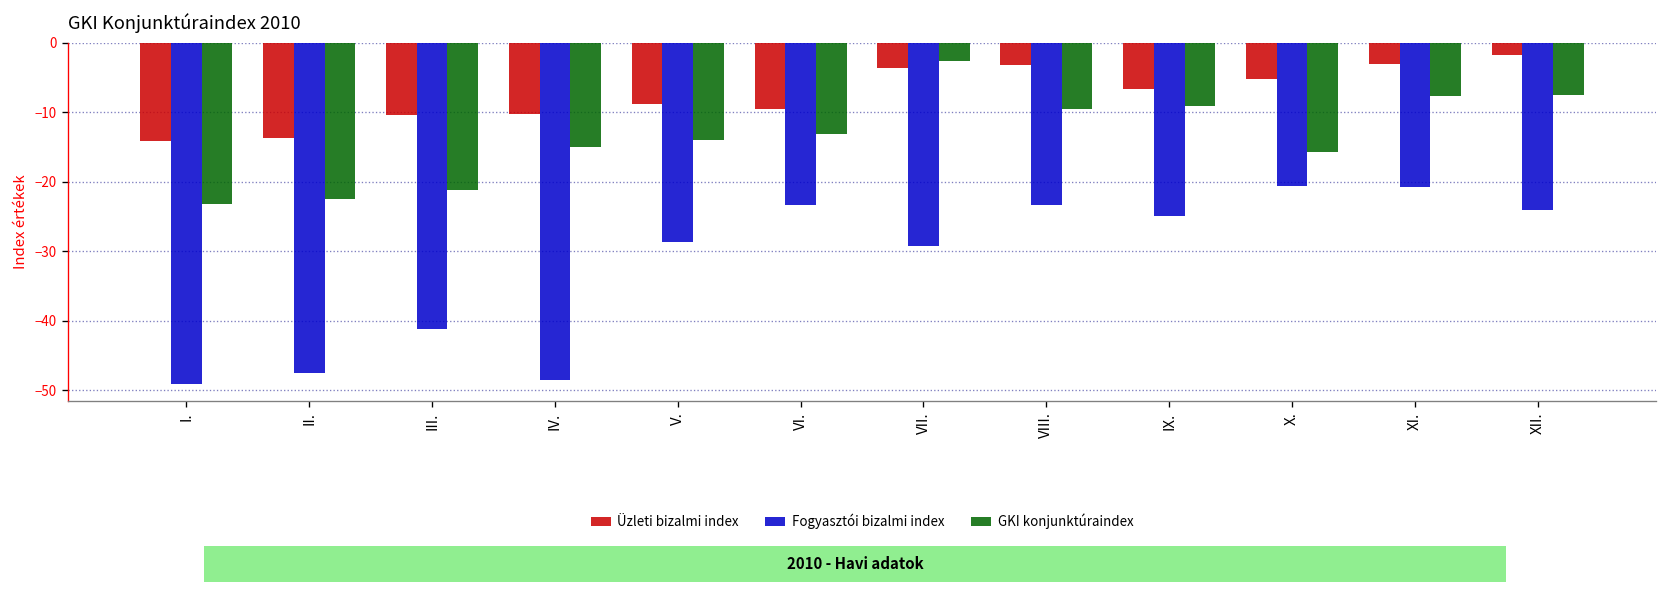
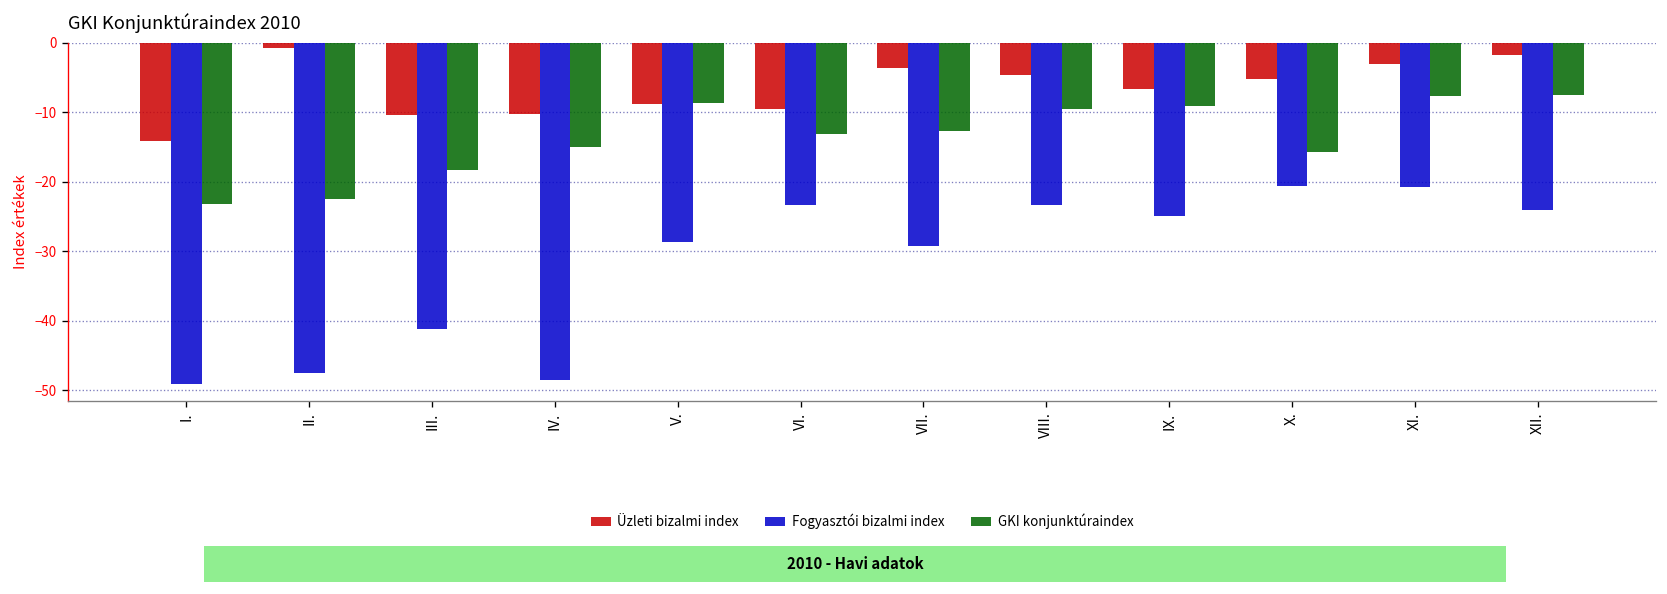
  {
    "Üzleti bizalmi index": {
      "I.": -14,
-     "II.": -14,
+     "II.": -1,
      "III.": -11,
      "IV.": -10,
      "V.": -9,
      "VI.": -10,
      "VII.": -4,
-     "VIII.": -3,
+     "VIII.": -5,
      "IX.": -7,
      "X.": -5,
      "XI.": -3,
      "XII.": -2
    },
    "Fogyasztói bizalmi index": {
      "I.": -49,
      "II.": -48,
      "III.": -41,
      "IV.": -49,
      "V.": -29,
      "VI.": -23,
      "VII.": -29,
      "VIII.": -23,
      "IX.": -25,
      "X.": -21,
      "XI.": -21,
      "XII.": -24
    },
    "GKI konjunktúraindex": {
      "I.": -23,
      "II.": -23,
-     "III.": -21,
+     "III.": -18,
      "IV.": -15,
-     "V.": -14,
+     "V.": -9,
      "VI.": -13,
-     "VII.": -3,
+     "VII.": -13,
      "VIII.": -10,
      "IX.": -9,
      "X.": -16,
      "XI.": -8,
      "XII.": -8
    }
  }
